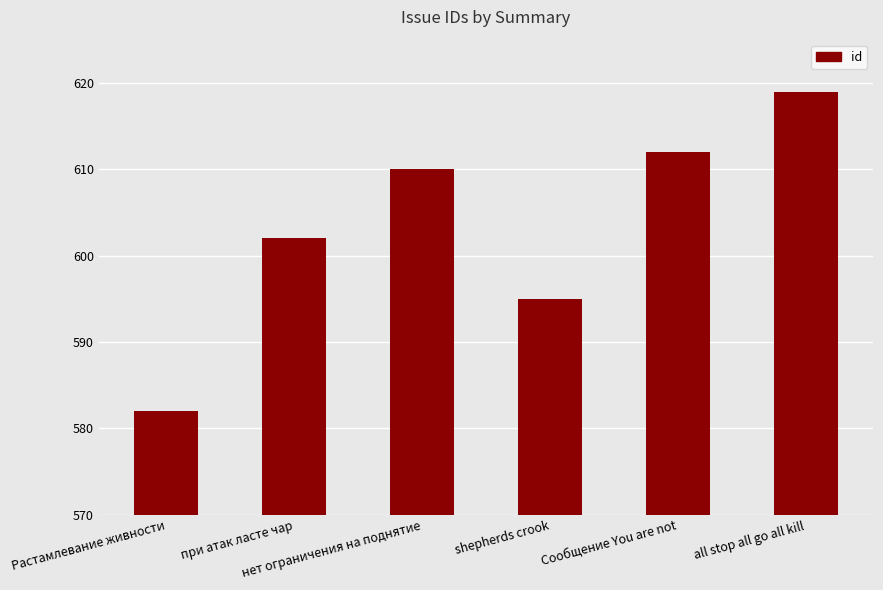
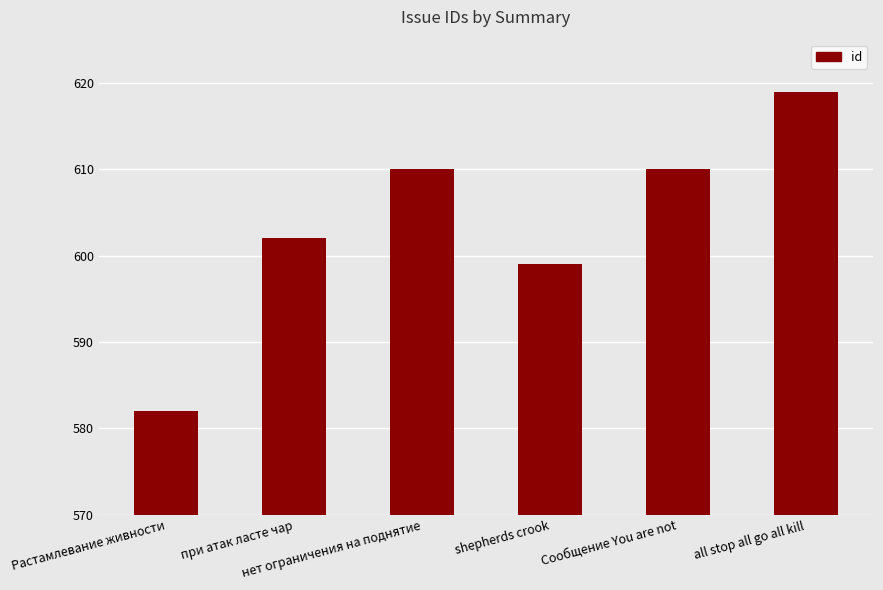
  {
    "Растамлевание живности": 582,
    "при атак ласте чар": 602,
    "нет ограничения на поднятие": 610,
-   "shepherds crook": 595,
-   "Сообщение You are not": 612,
+   "shepherds crook": 599,
+   "Сообщение You are not": 610,
    "all stop all go all kill": 619
  }
